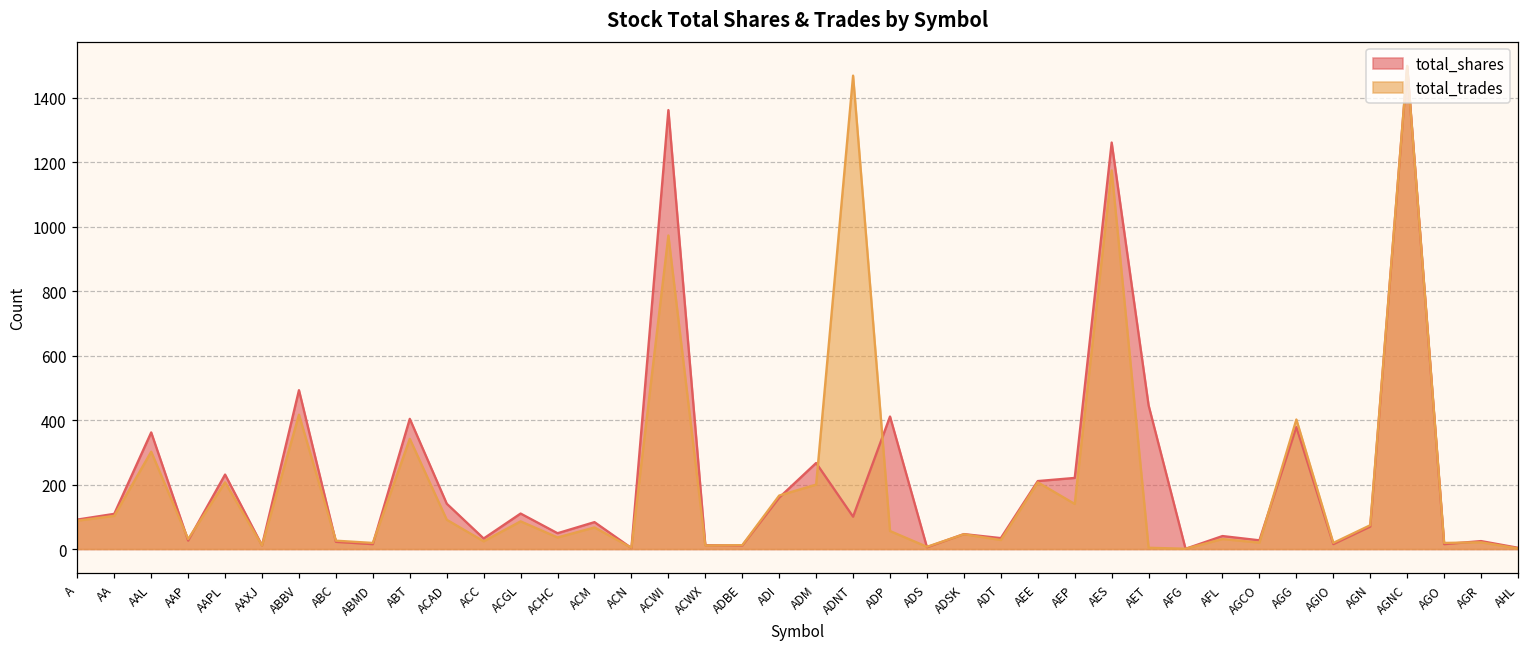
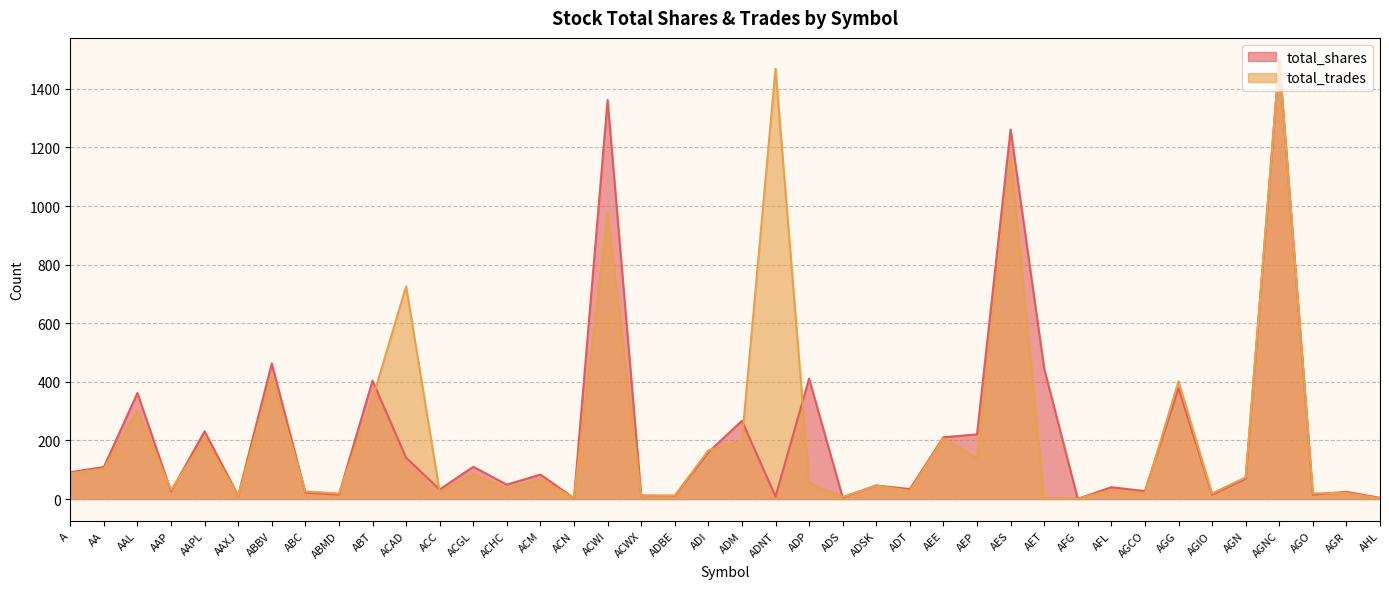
  {
    "total_shares": {
      "AAL": 360,
      "AAPL": 230,
-     "ABBV": 490,
+     "ABBV": 460,
      "ABT": 400,
      "ACAD": 140,
      "ACC": 30,
      "ACGL": 110,
      "ACHC": 50,
      "ACM": 80,
      "ACWI": 1360,
      "ADM": 270,
-     "ADNT": 100,
+     "ADNT": 10,
      "ADP": 410,
      "AEP": 220,
      "AES": 1260,
      "AET": 450,
      "AFL": 40,
      "AGG": 380
    },
    "total_trades": {
      "AAL": 300,
      "AAPL": 210,
      "ABBV": 420,
      "ABT": 340,
-     "ACAD": 90,
+     "ACAD": 730,
      "ACC": 20,
      "ACGL": 90,
      "ACHC": 40,
      "ACM": 70,
      "ACWI": 970,
      "ADM": 200,
      "ADNT": 1470,
      "ADP": 60,
      "AEP": 140,
      "AES": 1180,
      "AET": 0,
      "AFL": 30,
      "AGG": 400
    }
  }
